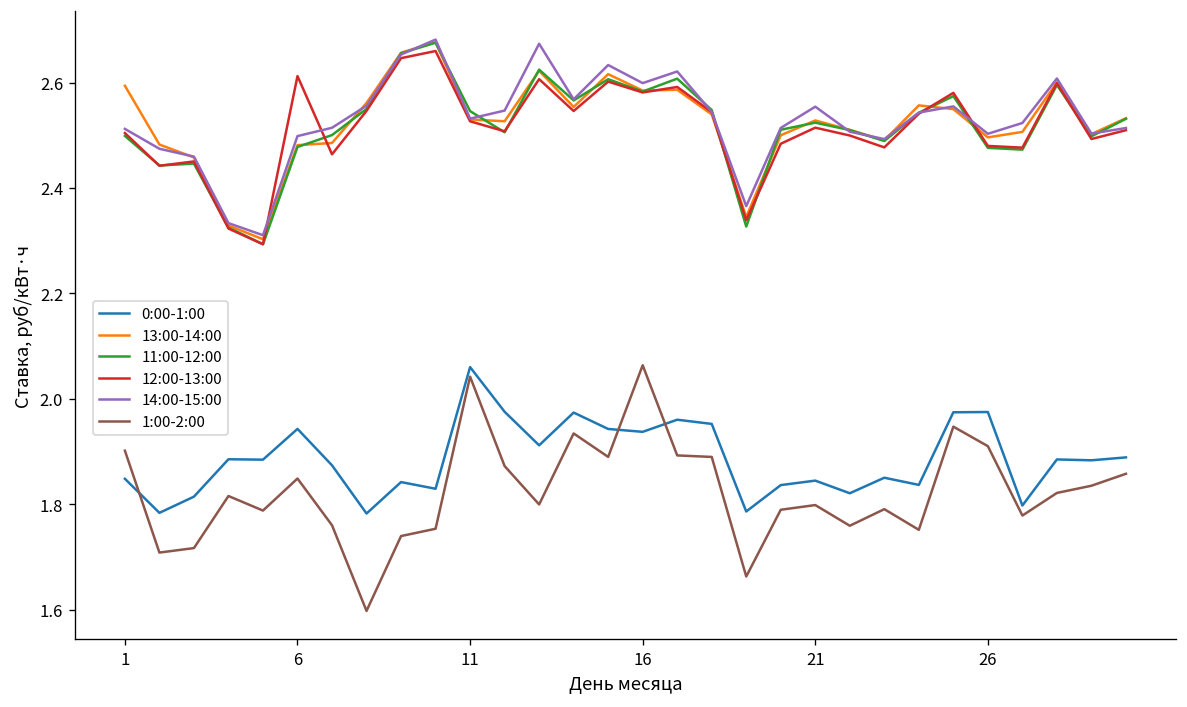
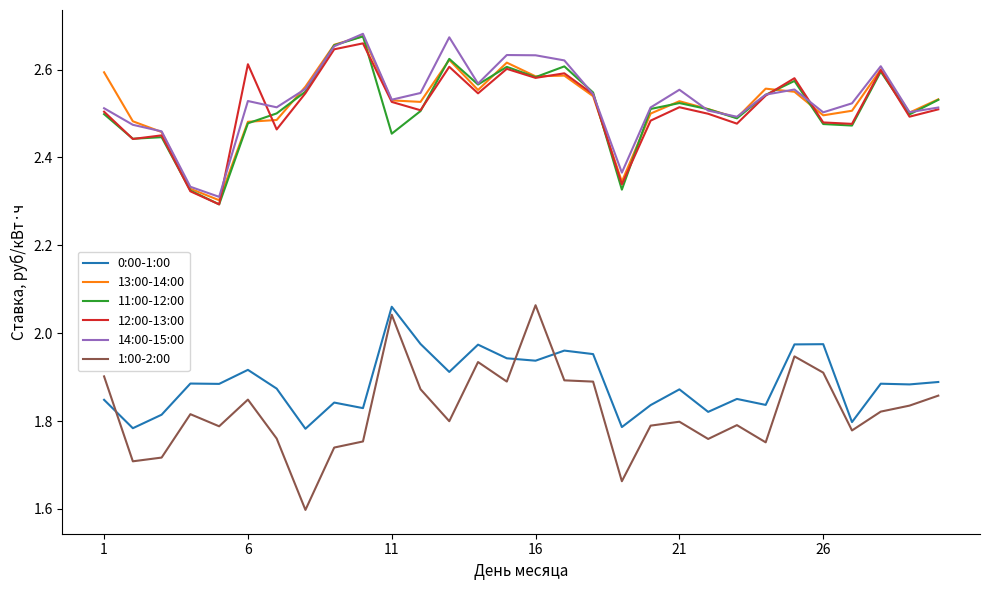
  {
    "0:00-1:00": {
      "1": 1.85,
-     "6": 1.94,
+     "6": 1.92,
      "11": 2.06,
      "16": 1.94,
-     "21": 1.84,
+     "21": 1.87,
      "26": 1.97
    },
    "13:00-14:00": {
      "1": 2.59,
      "26": 2.50
    },
    "11:00-12:00": {
-     "11": 2.55
+     "11": 2.45
    },
    "12:00-13:00": {
      "6": 2.61,
      "21": 2.51
    },
    "14:00-15:00": {
      "1": 2.51,
-     "6": 2.50,
-     "16": 2.60,
+     "6": 2.53,
+     "16": 2.63,
      "21": 2.55,
      "26": 2.50
    },
    "1:00-2:00": {
      "1": 1.90,
      "6": 1.85,
      "11": 2.04,
      "16": 2.06,
      "21": 1.80,
      "26": 1.91
    }
  }
